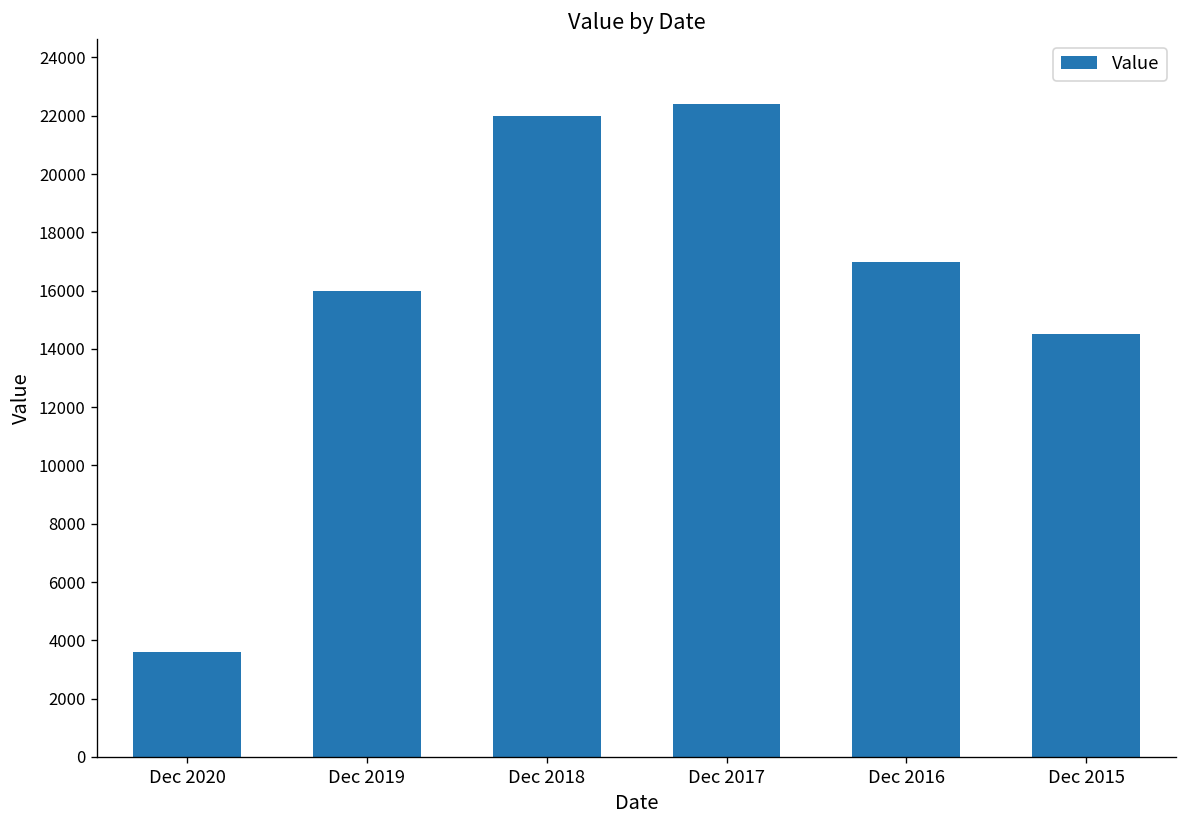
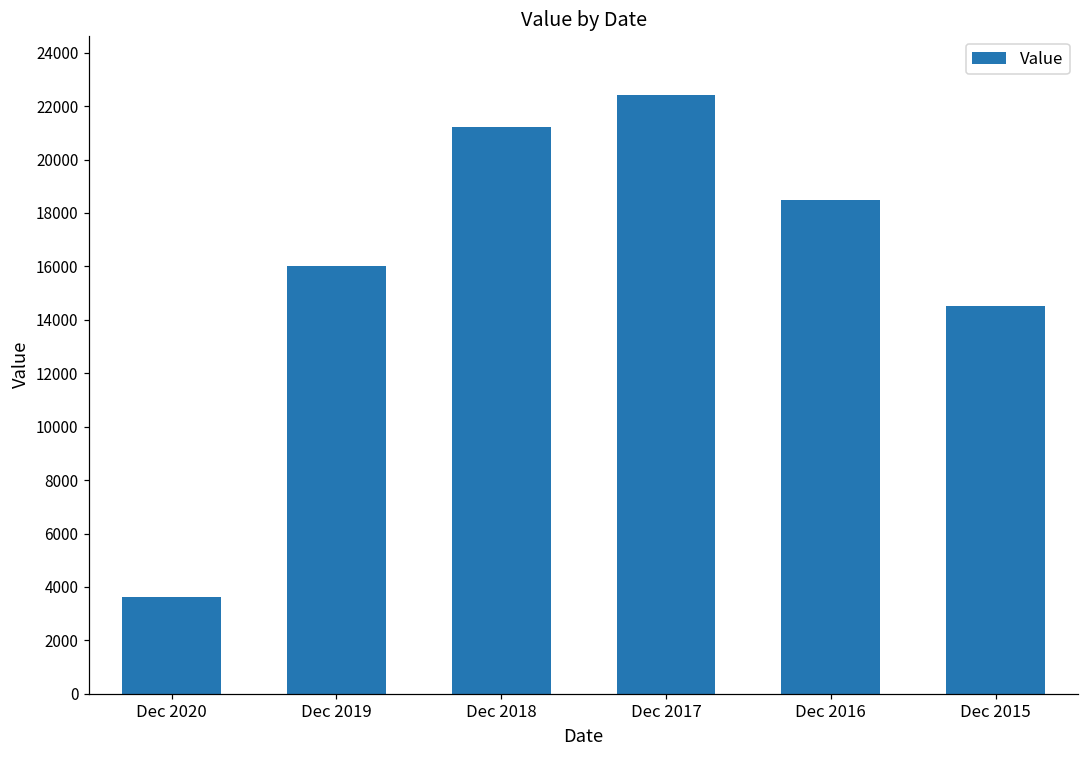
  {
    "Dec 2020": 3600,
    "Dec 2019": 16000,
-   "Dec 2018": 22000,
+   "Dec 2018": 21200,
    "Dec 2017": 22400,
-   "Dec 2016": 17000,
+   "Dec 2016": 18500,
    "Dec 2015": 14500
  }
